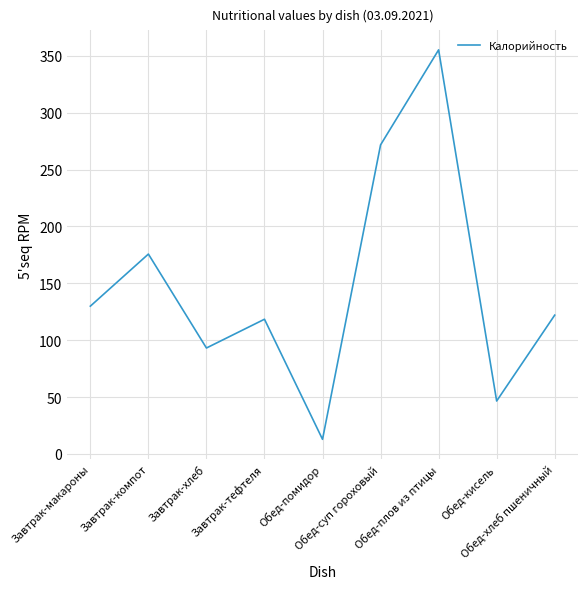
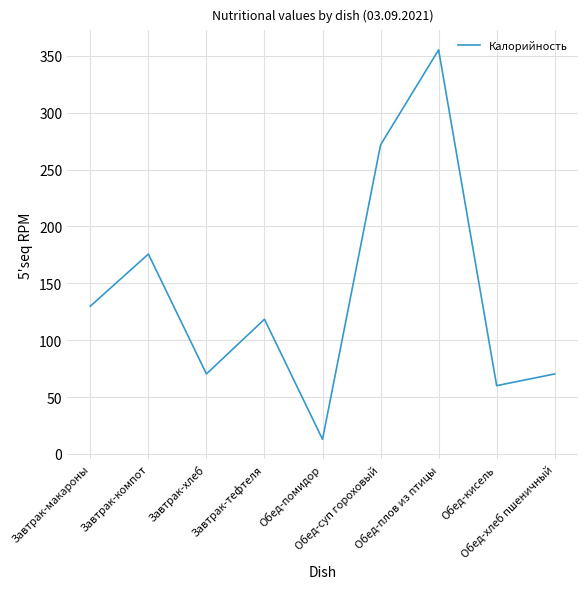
  {
    "Завтрак-макароны": 130,
    "Завтрак-компот": 176,
-   "Завтрак-хлеб": 93,
+   "Завтрак-хлеб": 70,
    "Завтрак-тефтеля": 118,
    "Обед-помидор": 13,
    "Обед-суп гороховый": 272,
    "Обед-плов из птицы": 355,
-   "Обед-кисель": 47,
-   "Обед-хлеб пшеничный": 122
+   "Обед-кисель": 60,
+   "Обед-хлеб пшеничный": 70
  }
